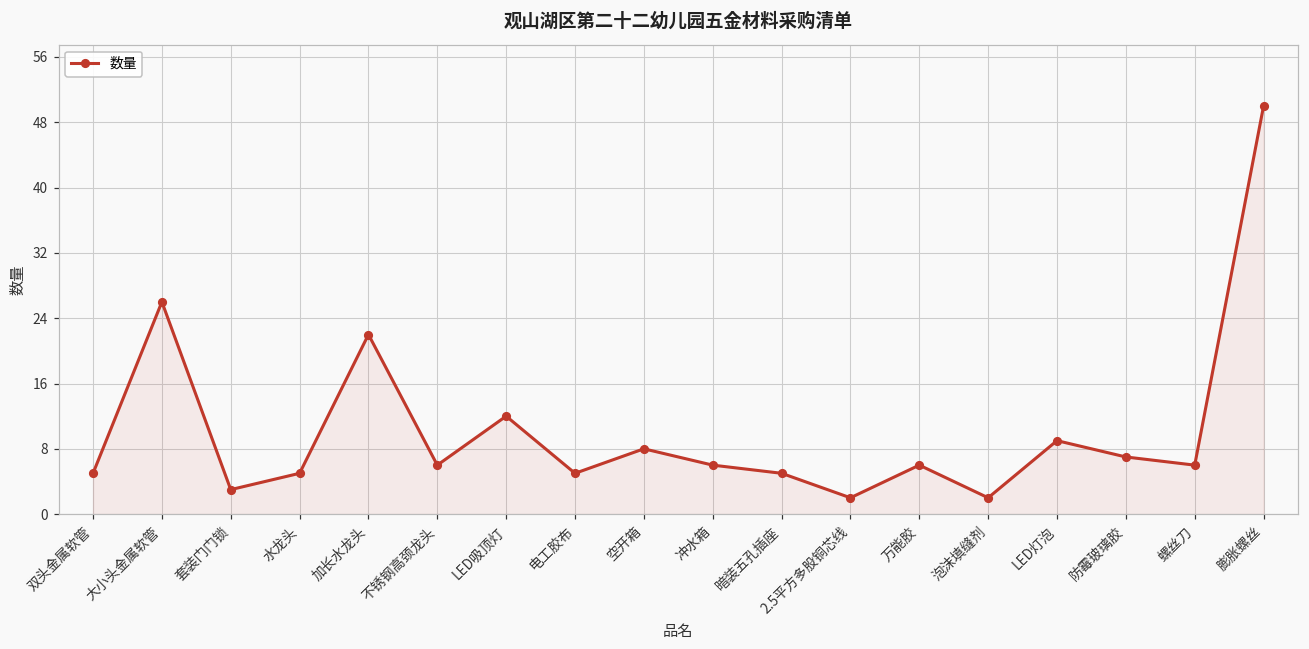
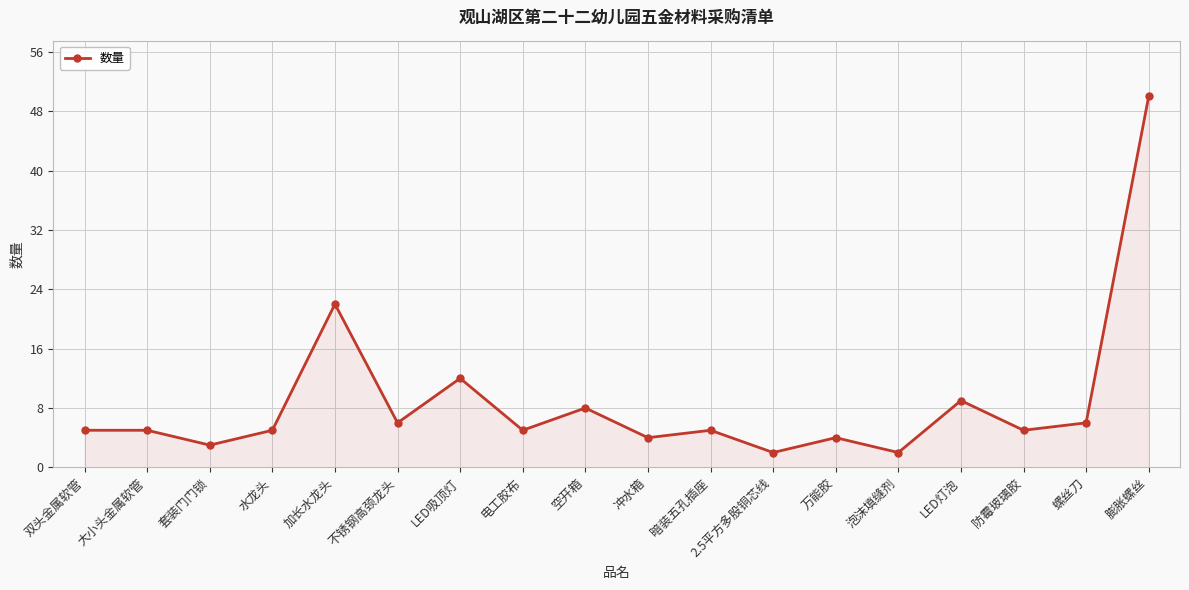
  {
    "双头金属软管": 5,
-   "大小头金属软管": 26,
+   "大小头金属软管": 5,
    "套装门门锁": 3,
    "水龙头": 5,
    "加长水龙头": 22,
    "不锈钢高颈龙头": 6,
    "LED吸顶灯": 12,
    "电工胶布": 5,
    "空开箱": 8,
-   "冲水箱": 6,
+   "冲水箱": 4,
    "暗装五孔插座": 5,
    "2.5平方多股铜芯线": 2,
-   "万能胶": 6,
+   "万能胶": 4,
    "泡沫填缝剂": 2,
    "LED灯泡": 9,
-   "防霉玻璃胶": 7,
+   "防霉玻璃胶": 5,
    "螺丝刀": 6,
    "膨胀螺丝": 50
  }
